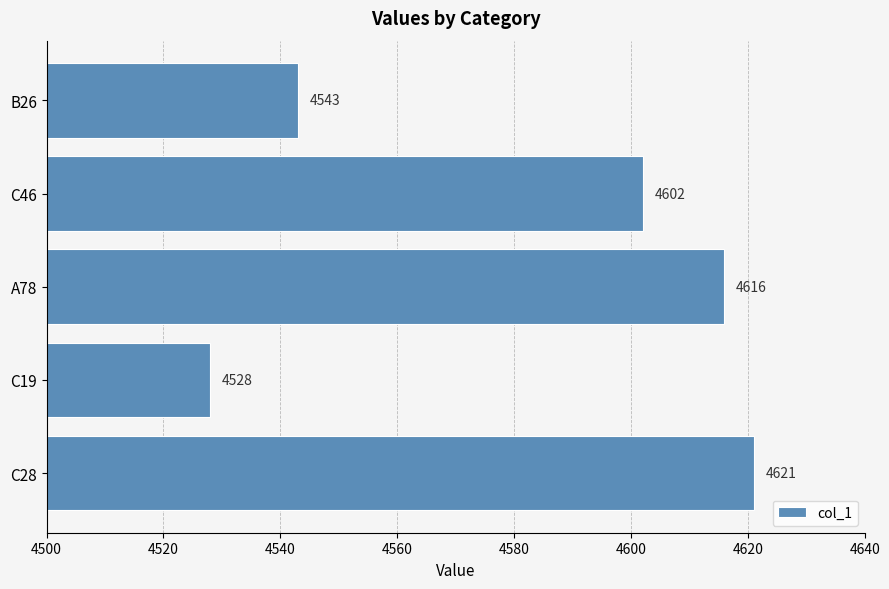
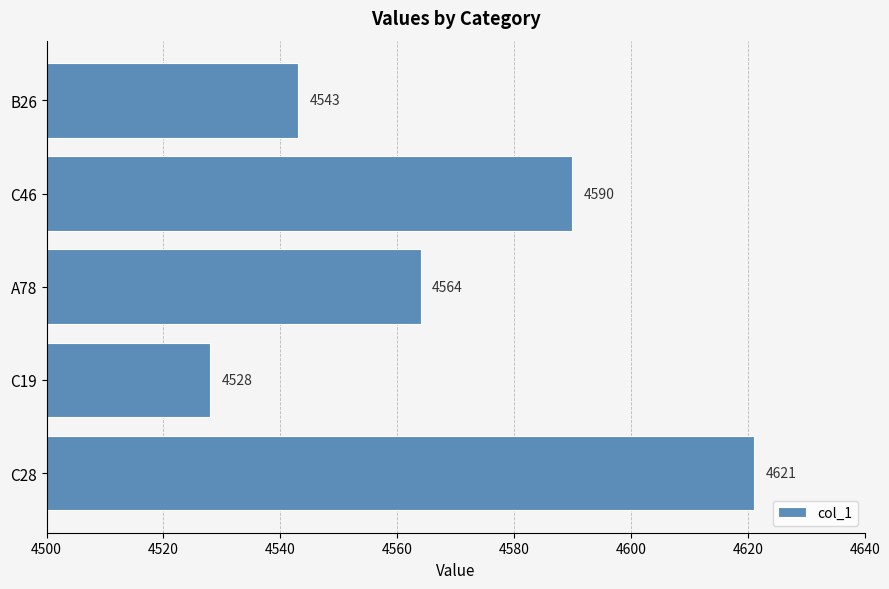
  {
    "B26": 4543,
-   "C46": 4602,
-   "A78": 4616,
+   "C46": 4590,
+   "A78": 4564,
    "C19": 4528,
    "C28": 4621
  }
